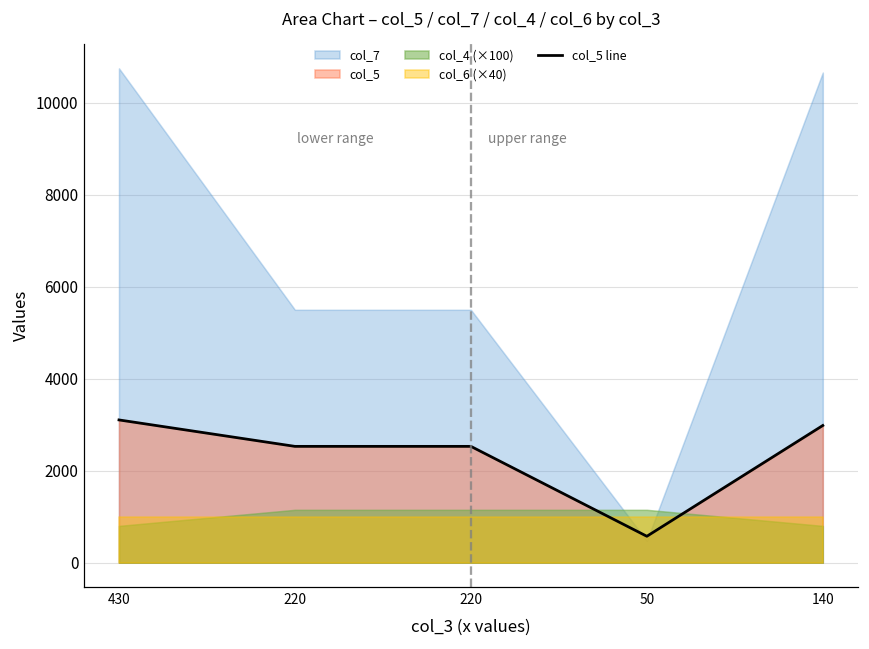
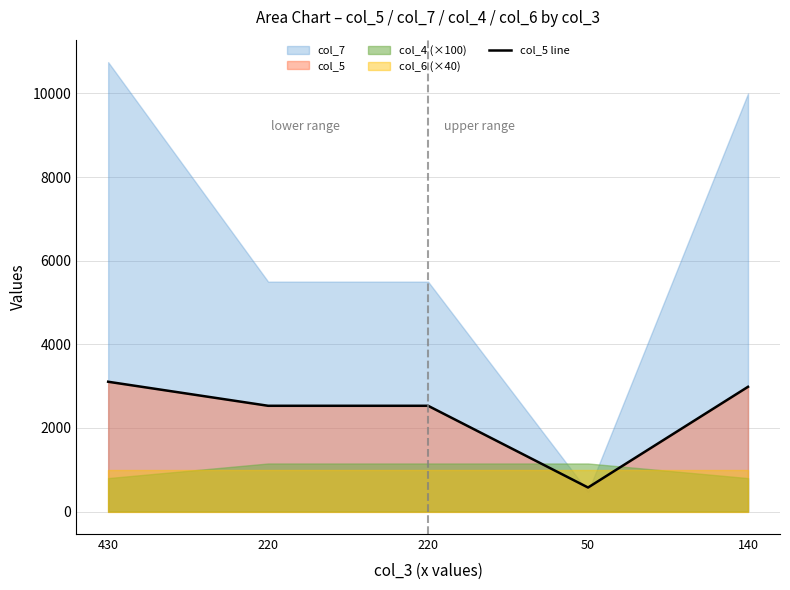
  {
    "col_7": {
      "430": 10800,
      "50": 500,
-     "140": 10700
+     "140": 10000
    },
    "col_5": {
      "430": 3100,
      "50": 600,
      "140": 3000
    },
    "col_4 (×100)": {
      "430": 800,
      "50": 1200,
      "140": 800
    },
    "col_6 (×40)": {
      "430": 1000,
      "50": 1000,
      "140": 1000
    }
  }
